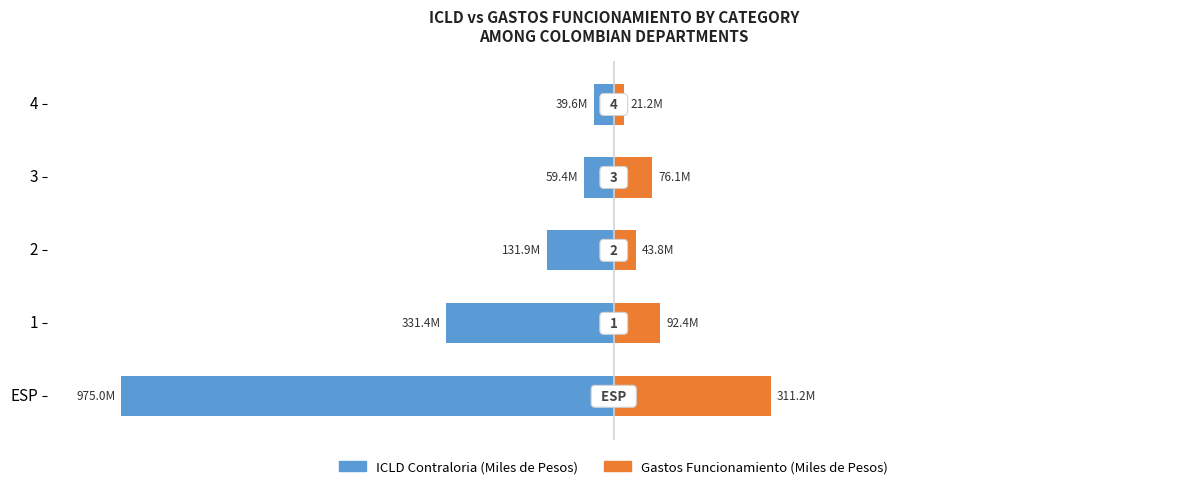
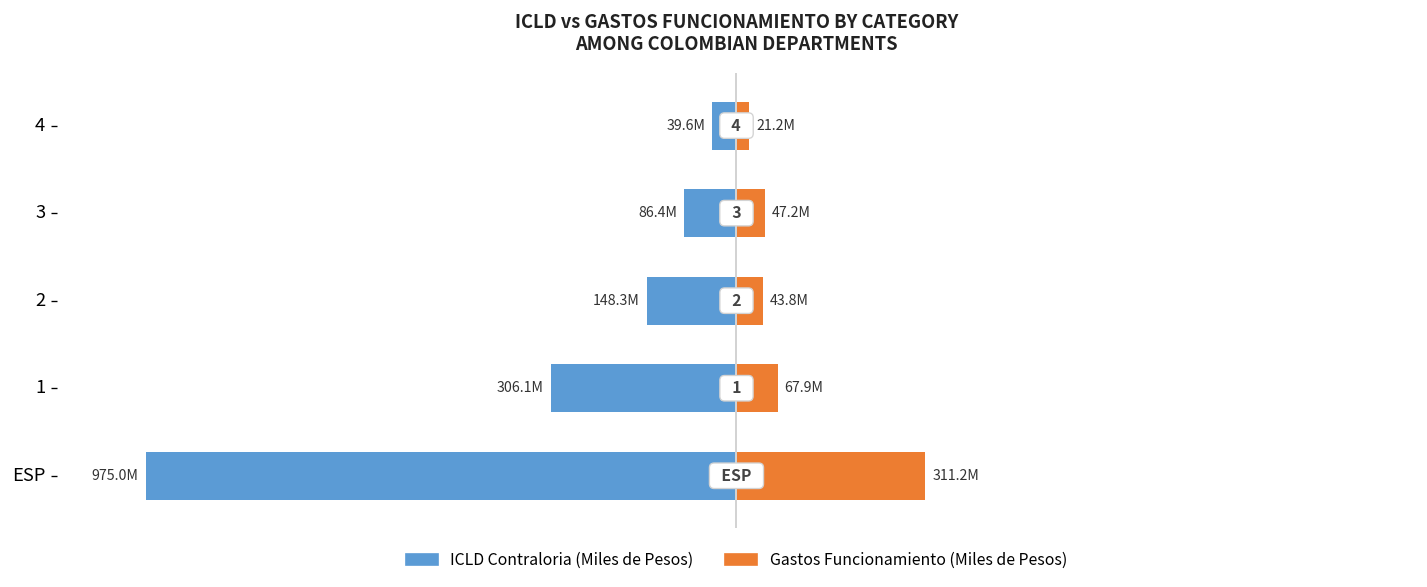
  {
    "ICLD Contraloria (Miles de Pesos)": {
-     "3": "59.4M",
-     "2": "131.9M",
-     "1": "331.4M"
+     "3": "86.4M",
+     "2": "148.3M",
+     "1": "306.1M"
    },
    "Gastos Funcionamiento (Miles de Pesos)": {
-     "3": "76.1M",
-     "1": "92.4M"
+     "3": "47.2M",
+     "1": "67.9M"
    }
  }
